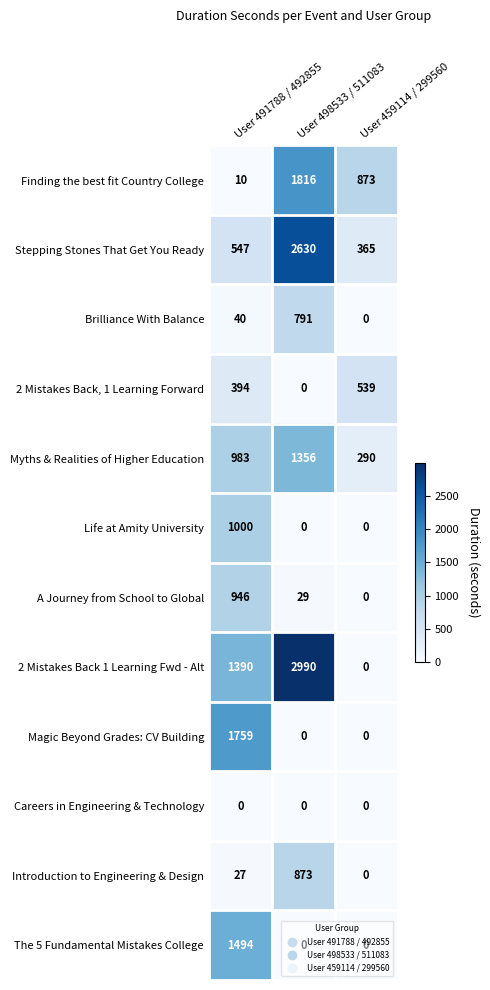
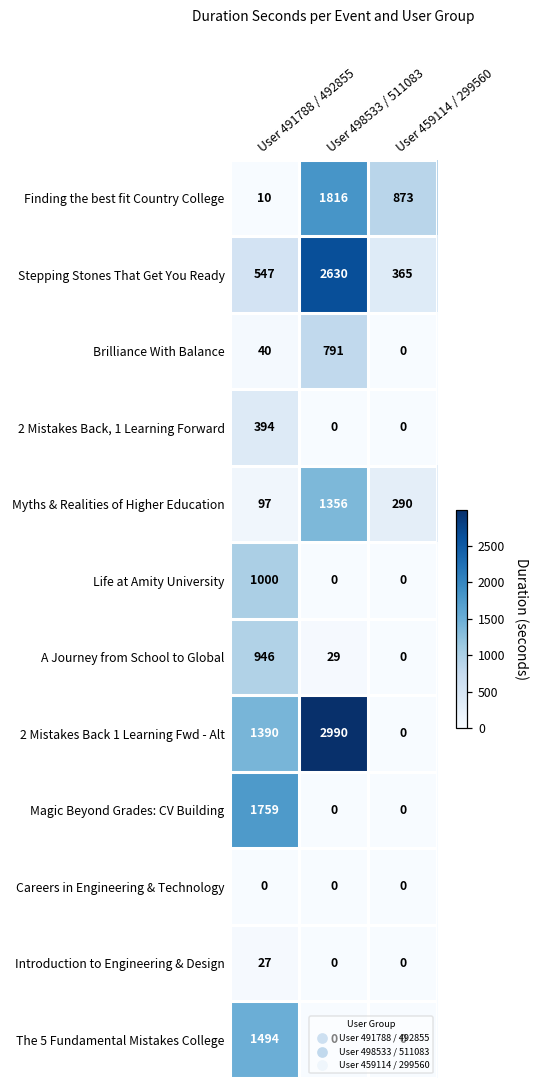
  {
    "Finding the best fit Country College": {
      "User 491788 / 492855": 10,
      "User 498533 / 511083": 1816,
      "User 459114 / 299560": 873
    },
    "Stepping Stones That Get You Ready": {
      "User 491788 / 492855": 547,
      "User 498533 / 511083": 2630,
      "User 459114 / 299560": 365
    },
    "Brilliance With Balance": {
      "User 491788 / 492855": 40,
      "User 498533 / 511083": 791,
      "User 459114 / 299560": 0
    },
    "2 Mistakes Back, 1 Learning Forward": {
      "User 491788 / 492855": 394,
      "User 498533 / 511083": 0,
-     "User 459114 / 299560": 539
+     "User 459114 / 299560": 0
    },
    "Myths & Realities of Higher Education": {
-     "User 491788 / 492855": 983,
+     "User 491788 / 492855": 97,
      "User 498533 / 511083": 1356,
      "User 459114 / 299560": 290
    },
    "Life at Amity University": {
      "User 491788 / 492855": 1000,
      "User 498533 / 511083": 0,
      "User 459114 / 299560": 0
    },
    "A Journey from School to Global": {
      "User 491788 / 492855": 946,
      "User 498533 / 511083": 29,
      "User 459114 / 299560": 0
    },
    "2 Mistakes Back 1 Learning Fwd - Alt": {
      "User 491788 / 492855": 1390,
      "User 498533 / 511083": 2990,
      "User 459114 / 299560": 0
    },
    "Magic Beyond Grades: CV Building": {
      "User 491788 / 492855": 1759,
      "User 498533 / 511083": 0,
      "User 459114 / 299560": 0
    },
    "Careers in Engineering & Technology": {
      "User 491788 / 492855": 0,
      "User 498533 / 511083": 0,
      "User 459114 / 299560": 0
    },
    "Introduction to Engineering & Design": {
      "User 491788 / 492855": 27,
-     "User 498533 / 511083": 873,
+     "User 498533 / 511083": 0,
      "User 459114 / 299560": 0
    },
    "The 5 Fundamental Mistakes College": {
      "User 491788 / 492855": 1494
    }
  }
